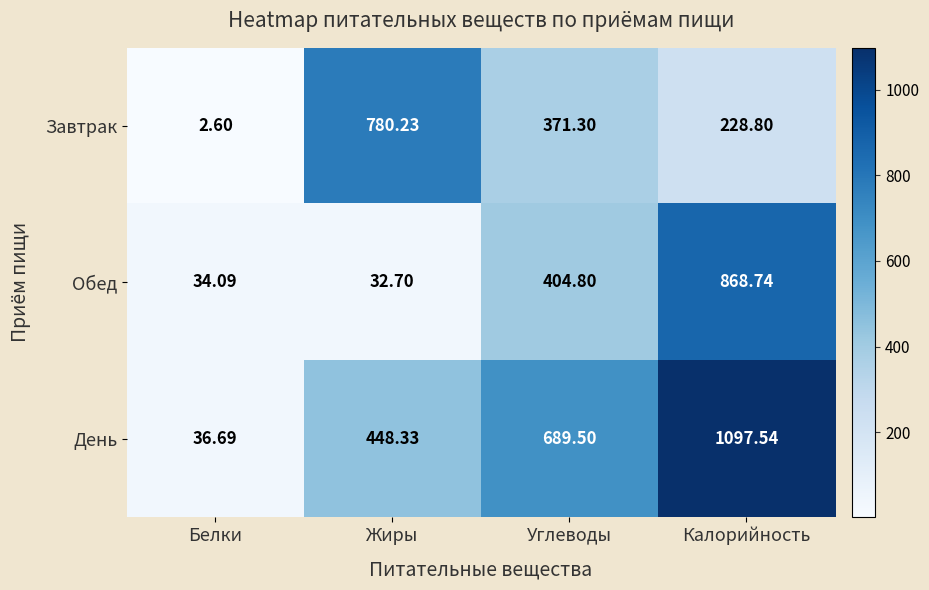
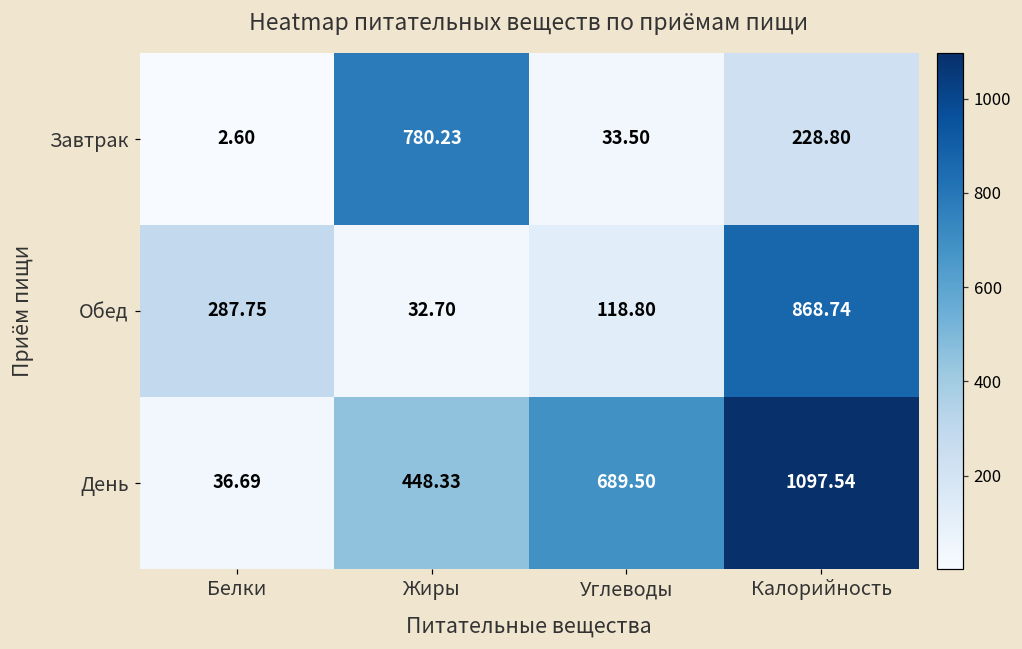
  {
    "Завтрак": {
      "Белки": 2.60,
      "Жиры": 780.23,
-     "Углеводы": 371.30,
+     "Углеводы": 33.50,
      "Калорийность": 228.80
    },
    "Обед": {
-     "Белки": 34.09,
+     "Белки": 287.75,
      "Жиры": 32.70,
-     "Углеводы": 404.80,
+     "Углеводы": 118.80,
      "Калорийность": 868.74
    },
    "День": {
      "Белки": 36.69,
      "Жиры": 448.33,
      "Углеводы": 689.50,
      "Калорийность": 1097.54
    }
  }
